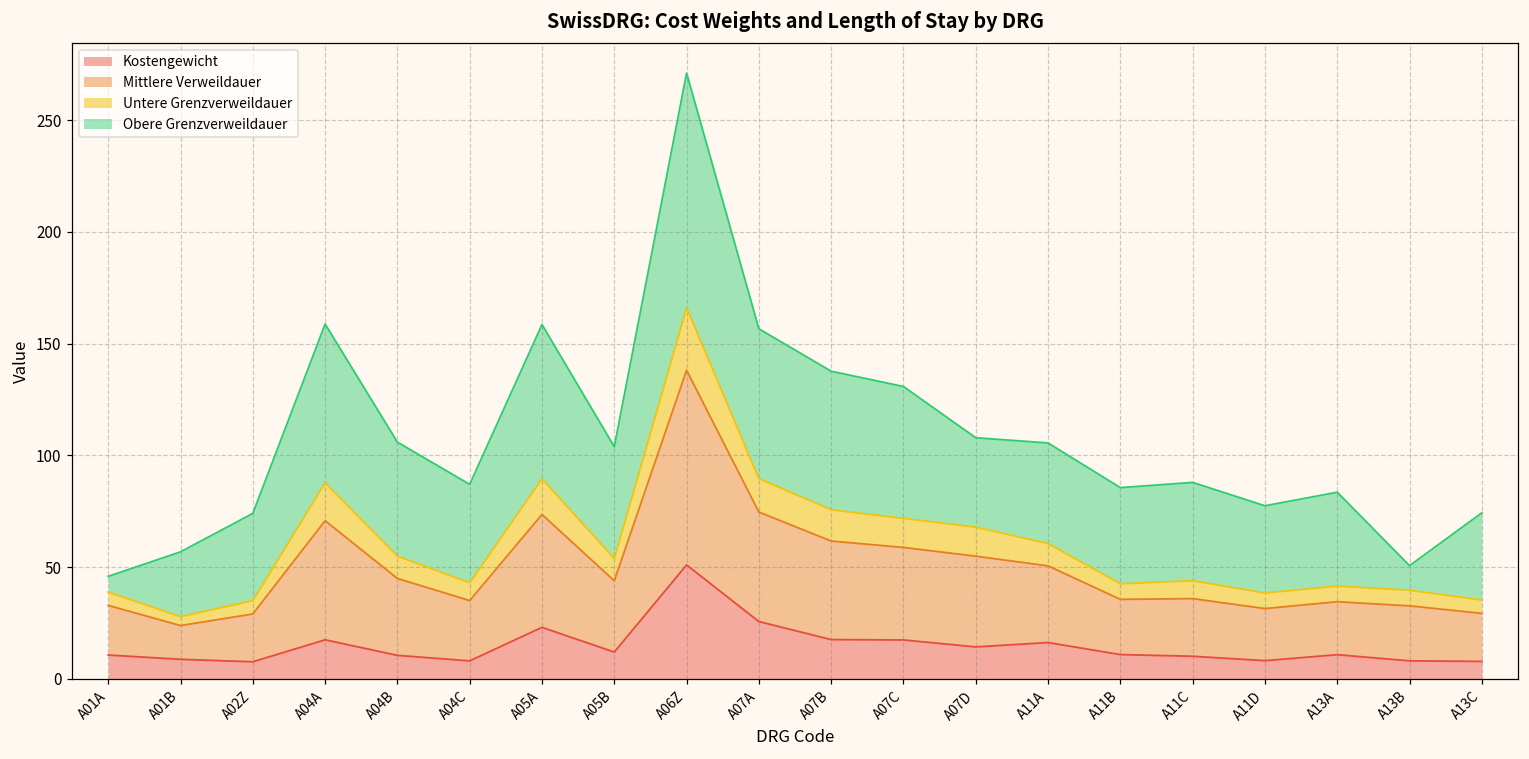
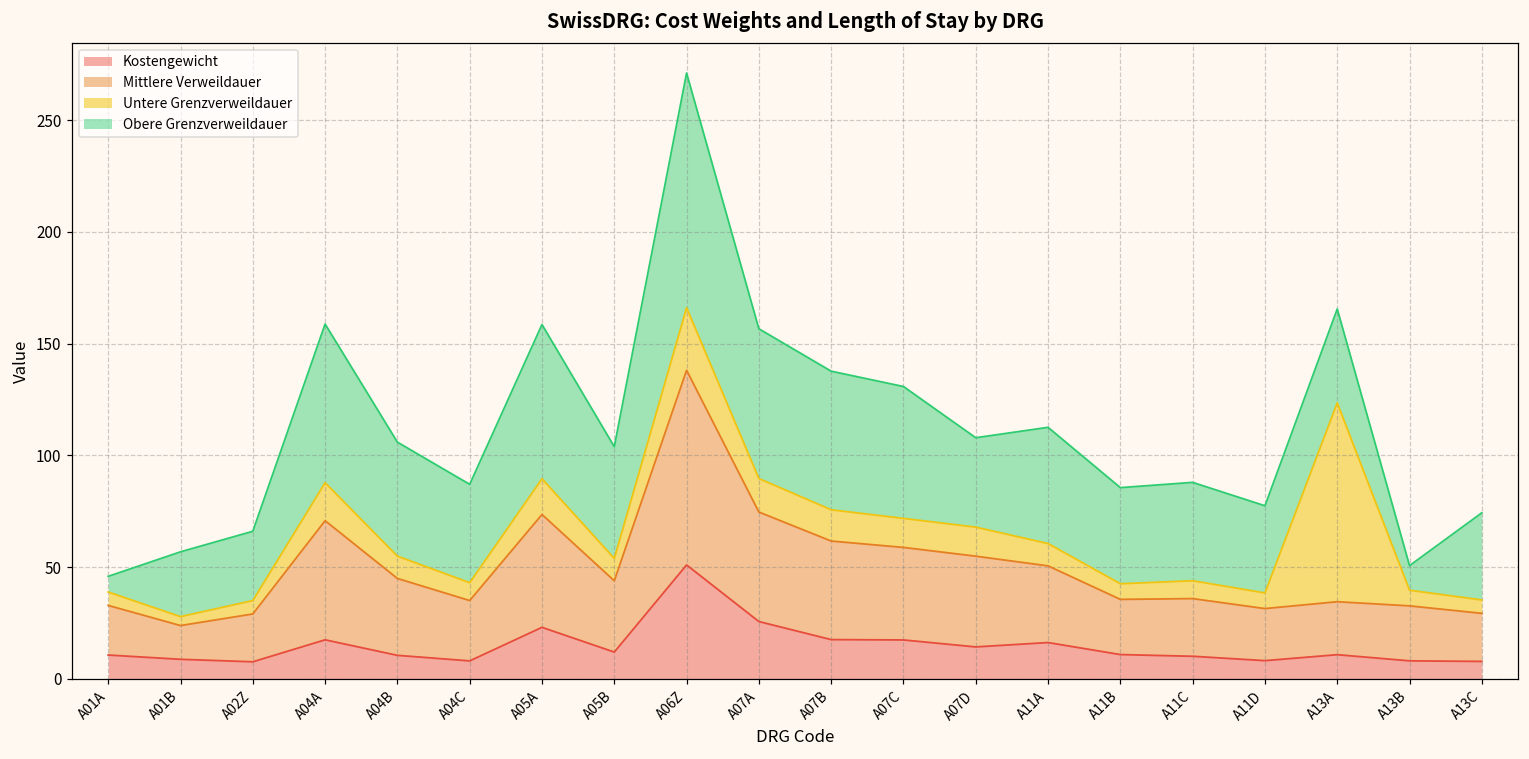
  {
    "Untere Grenzverweildauer": {
      "A01A": 6,
      "A01B": 4,
      "A02Z": 6,
      "A04A": 17,
      "A04B": 10,
      "A04C": 8,
      "A05A": 16,
      "A05B": 10,
      "A06Z": 28,
      "A07A": 15,
      "A07B": 14,
      "A07C": 13,
      "A07D": 13,
      "A11A": 10,
      "A11B": 7,
      "A11C": 8,
      "A11D": 7,
-     "A13A": 7,
+     "A13A": 89,
      "A13B": 7,
      "A13C": 6
    },
    "Obere Grenzverweildauer": {
      "A01A": 7,
      "A01B": 29,
-     "A02Z": 39,
+     "A02Z": 31,
      "A04A": 71,
      "A04B": 51,
      "A04C": 44,
      "A05A": 69,
      "A05B": 50,
      "A06Z": 105,
      "A07A": 67,
      "A07B": 62,
      "A07C": 59,
      "A07D": 40,
-     "A11A": 45,
+     "A11A": 52,
      "A11B": 43,
      "A11C": 44,
      "A11D": 39,
      "A13A": 42,
      "A13B": 11,
      "A13C": 39
    }
  }
